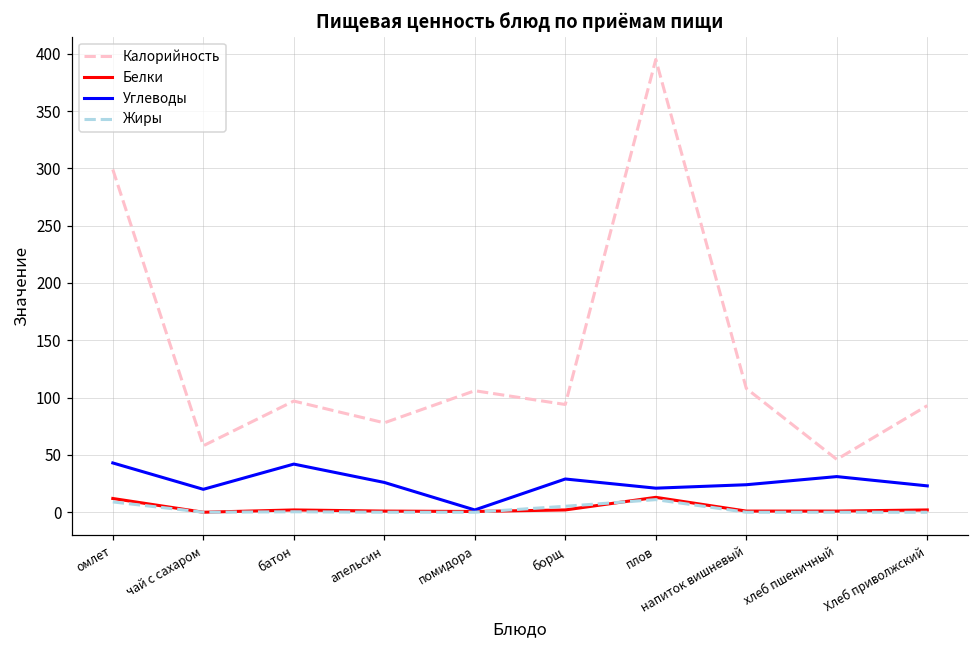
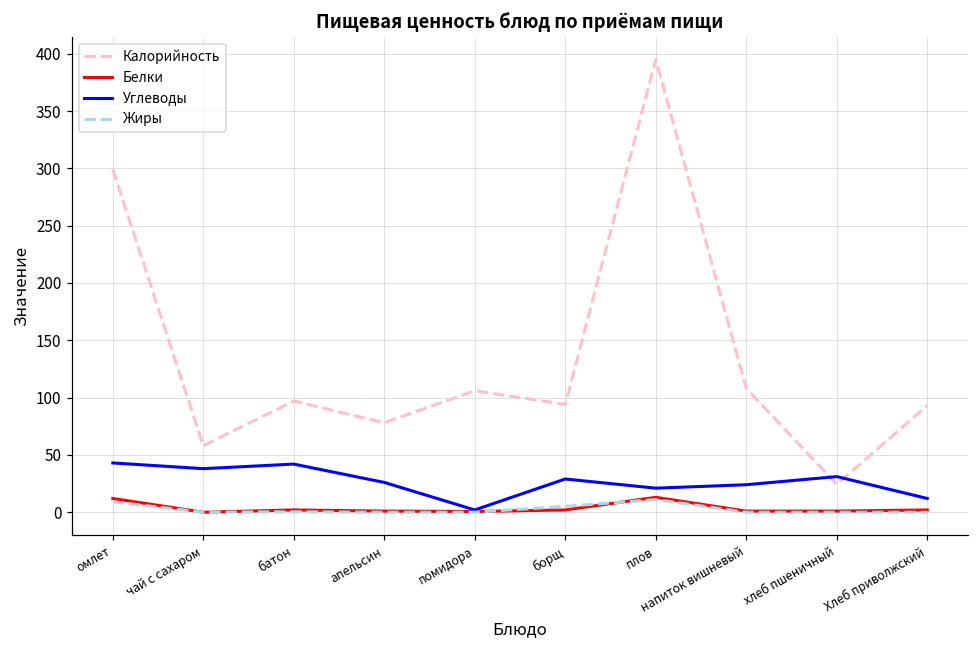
  {
    "Калорийность": {
      "омлет": 299,
      "чай с сахаром": 58,
      "батон": 97,
      "апельсин": 78,
      "помидора": 106,
      "борщ": 94,
      "плов": 395,
      "напиток вишневый": 108,
-     "хлеб пшеничный": 46,
+     "хлеб пшеничный": 24,
      "Хлеб приволжский": 93
    },
    "Белки": {
      "омлет": 12,
      "борщ": 2
    },
    "Углеводы": {
      "омлет": 43,
-     "чай с сахаром": 20,
+     "чай с сахаром": 38,
      "батон": 42,
      "апельсин": 26,
      "борщ": 29,
      "плов": 21,
      "напиток вишневый": 24,
      "хлеб пшеничный": 31,
-     "Хлеб приволжский": 23
+     "Хлеб приволжский": 12
    },
    "Жиры": {
      "омлет": 9,
      "борщ": 5
    }
  }
